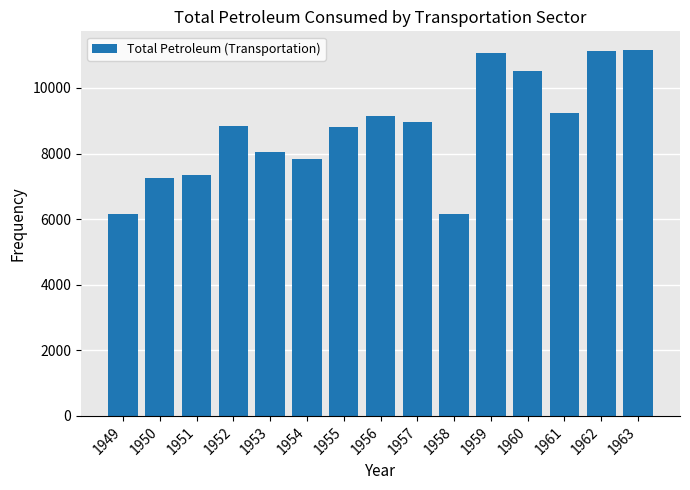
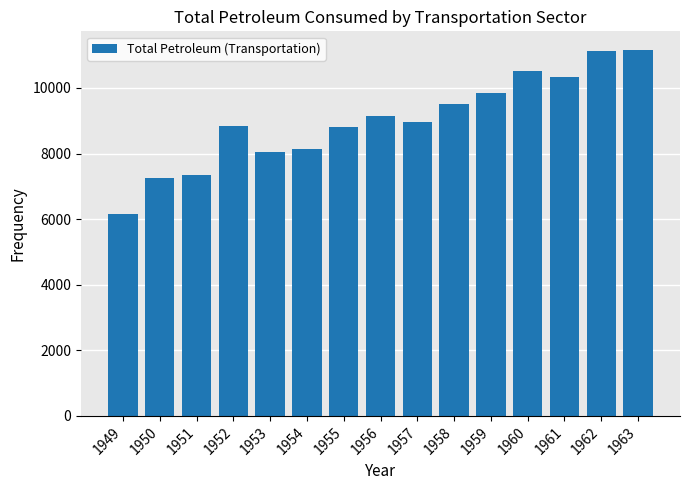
  {
    "1949": 6200,
    "1950": 7300,
    "1951": 7400,
    "1952": 8800,
    "1953": 8100,
-   "1954": 7800,
+   "1954": 8100,
    "1955": 8800,
    "1956": 9100,
    "1957": 9000,
-   "1958": 6100,
-   "1959": 11100,
+   "1958": 9500,
+   "1959": 9800,
    "1960": 10500,
-   "1961": 9200,
+   "1961": 10300,
    "1962": 11100,
    "1963": 11200
  }
